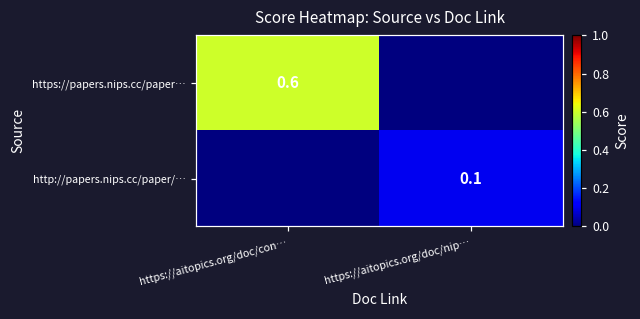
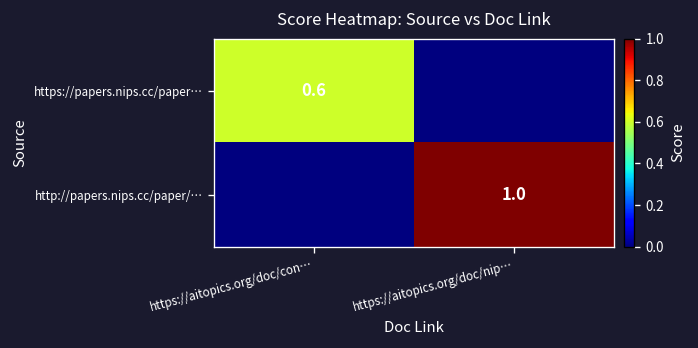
  {
    "https://papers.nips.cc/paper…": {
      "https://aitopics.org/doc/con…": 0.6
    },
    "http://papers.nips.cc/paper/…": {
-     "https://aitopics.org/doc/nip…": 0.1
+     "https://aitopics.org/doc/nip…": 1.0
    }
  }
